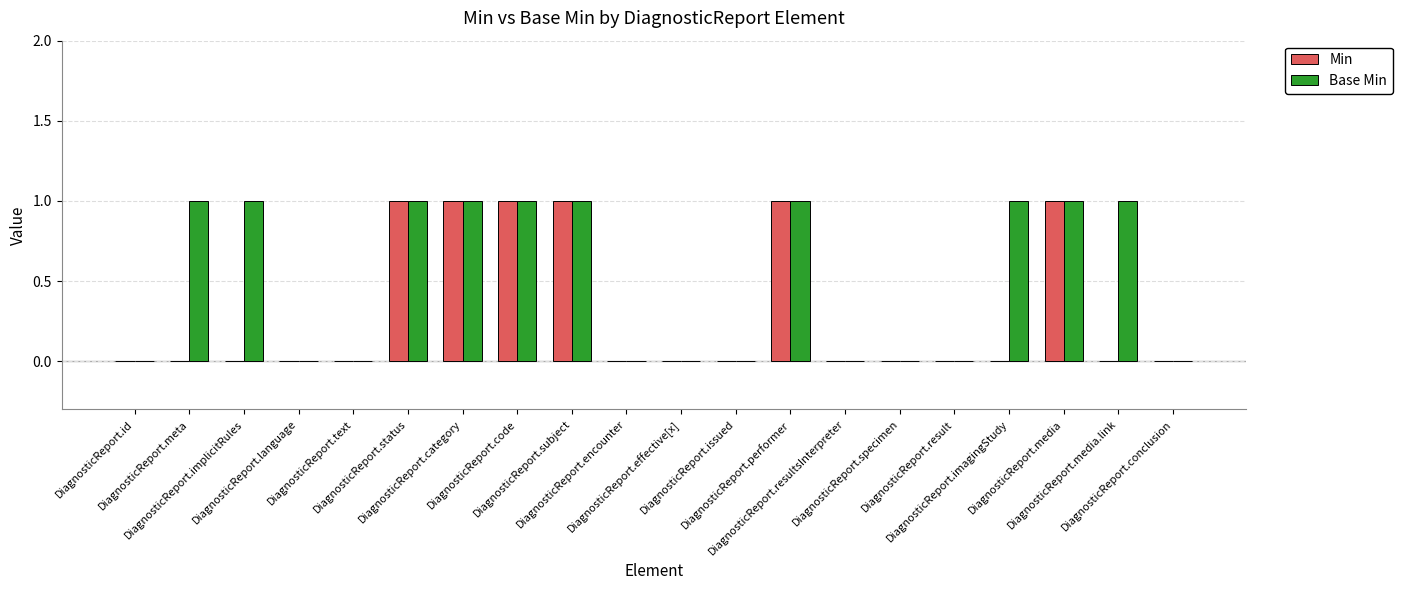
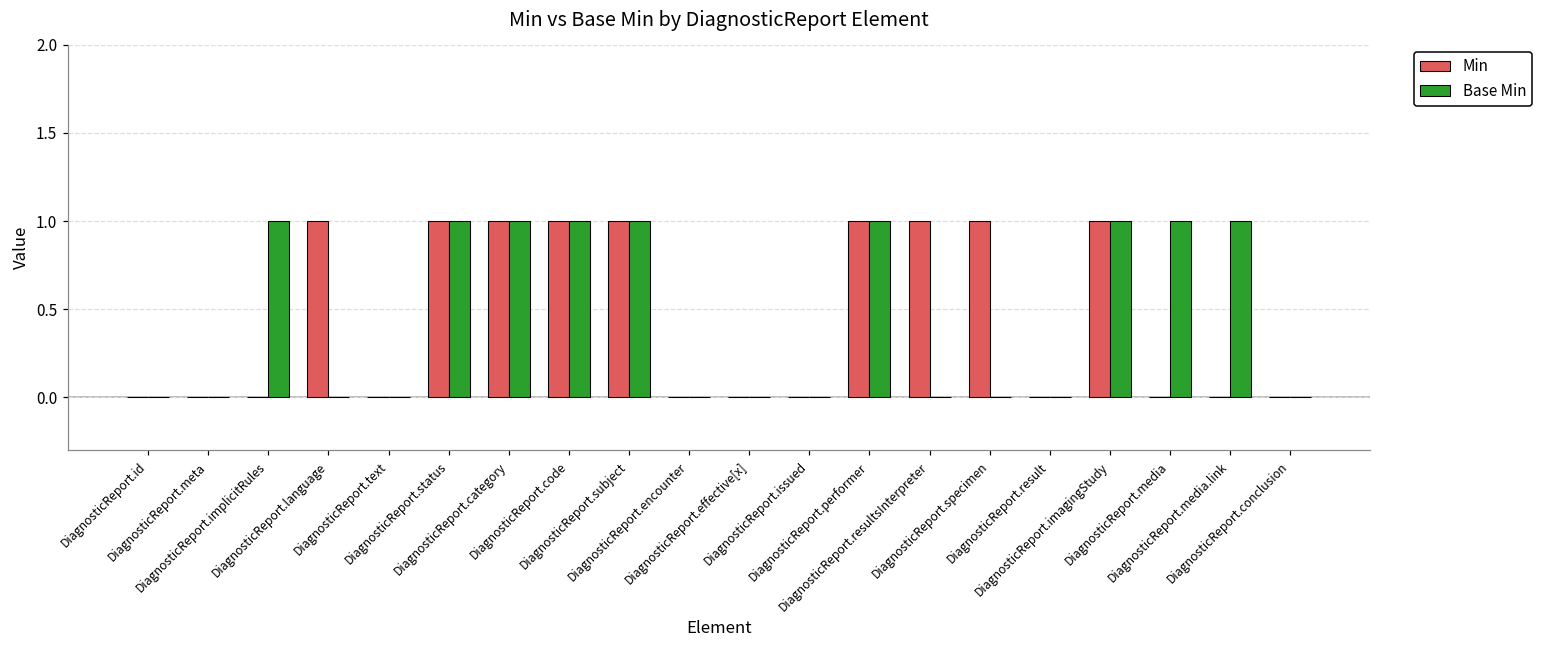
  {
    "Min": {
      "DiagnosticReport.id": 0,
      "DiagnosticReport.meta": 0,
      "DiagnosticReport.implicitRules": 0,
-     "DiagnosticReport.language": 0,
+     "DiagnosticReport.language": 1,
      "DiagnosticReport.text": 0,
      "DiagnosticReport.status": 1,
      "DiagnosticReport.category": 1,
      "DiagnosticReport.code": 1,
      "DiagnosticReport.subject": 1,
      "DiagnosticReport.encounter": 0,
      "DiagnosticReport.effective[x]": 0,
      "DiagnosticReport.issued": 0,
      "DiagnosticReport.performer": 1,
-     "DiagnosticReport.resultsInterpreter": 0,
-     "DiagnosticReport.specimen": 0,
+     "DiagnosticReport.resultsInterpreter": 1,
+     "DiagnosticReport.specimen": 1,
      "DiagnosticReport.result": 0,
-     "DiagnosticReport.imagingStudy": 0,
-     "DiagnosticReport.media": 1,
+     "DiagnosticReport.imagingStudy": 1,
+     "DiagnosticReport.media": 0,
      "DiagnosticReport.media.link": 0,
      "DiagnosticReport.conclusion": 0
    },
    "Base Min": {
      "DiagnosticReport.id": 0,
-     "DiagnosticReport.meta": 1,
+     "DiagnosticReport.meta": 0,
      "DiagnosticReport.implicitRules": 1,
      "DiagnosticReport.language": 0,
      "DiagnosticReport.text": 0,
      "DiagnosticReport.status": 1,
      "DiagnosticReport.category": 1,
      "DiagnosticReport.code": 1,
      "DiagnosticReport.subject": 1,
      "DiagnosticReport.encounter": 0,
      "DiagnosticReport.effective[x]": 0,
      "DiagnosticReport.issued": 0,
      "DiagnosticReport.performer": 1,
      "DiagnosticReport.resultsInterpreter": 0,
      "DiagnosticReport.specimen": 0,
      "DiagnosticReport.result": 0,
      "DiagnosticReport.imagingStudy": 1,
      "DiagnosticReport.media": 1,
      "DiagnosticReport.media.link": 1,
      "DiagnosticReport.conclusion": 0
    }
  }
